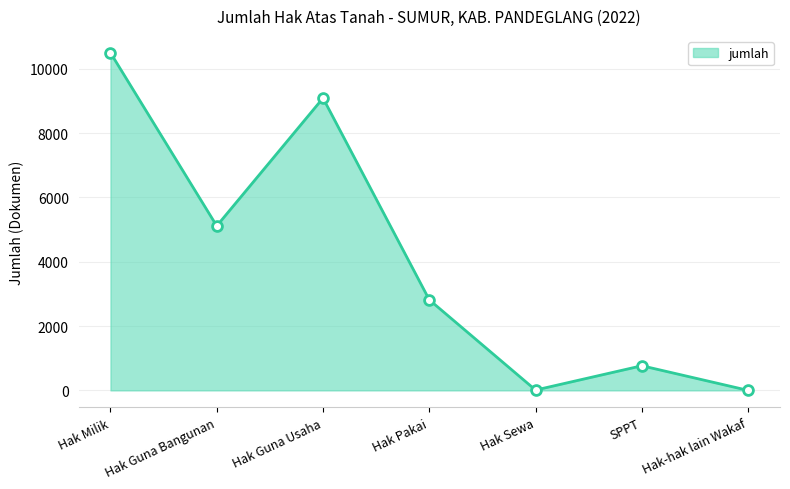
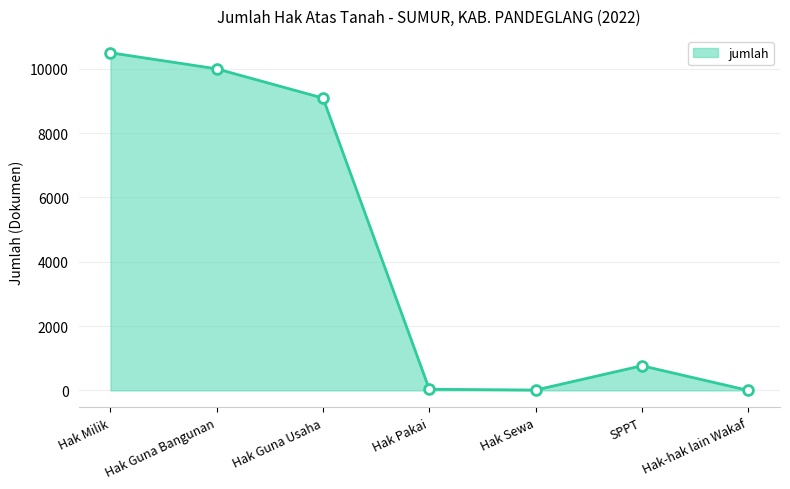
  {
    "Hak Milik": 10500,
-   "Hak Guna Bangunan": 5100,
+   "Hak Guna Bangunan": 10000,
    "Hak Guna Usaha": 9100,
-   "Hak Pakai": 2800,
+   "Hak Pakai": 0,
    "Hak Sewa": 0,
    "SPPT": 800,
    "Hak-hak lain Wakaf": 0
  }
